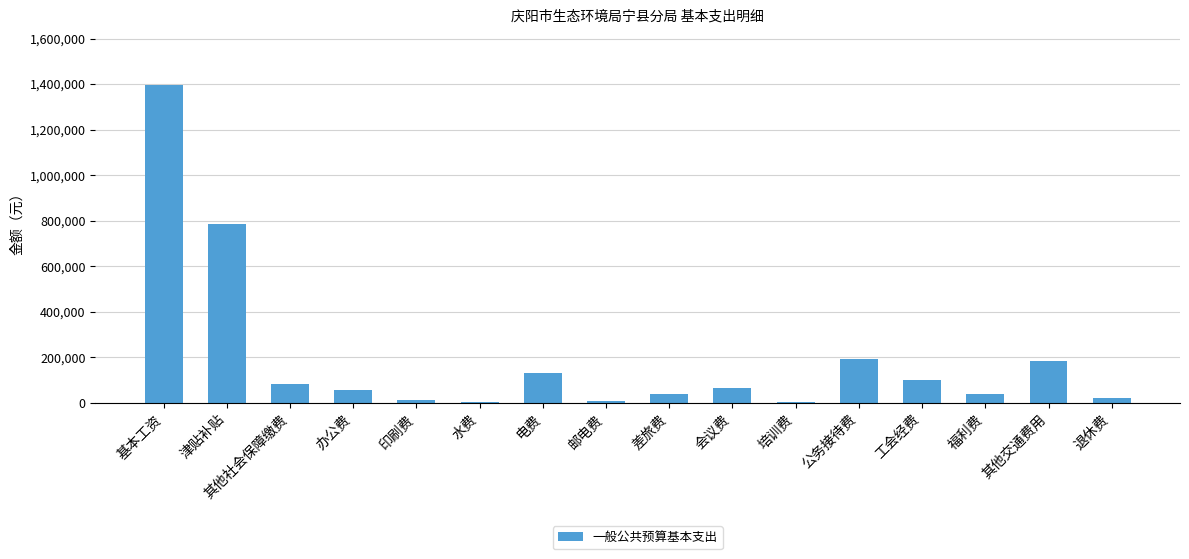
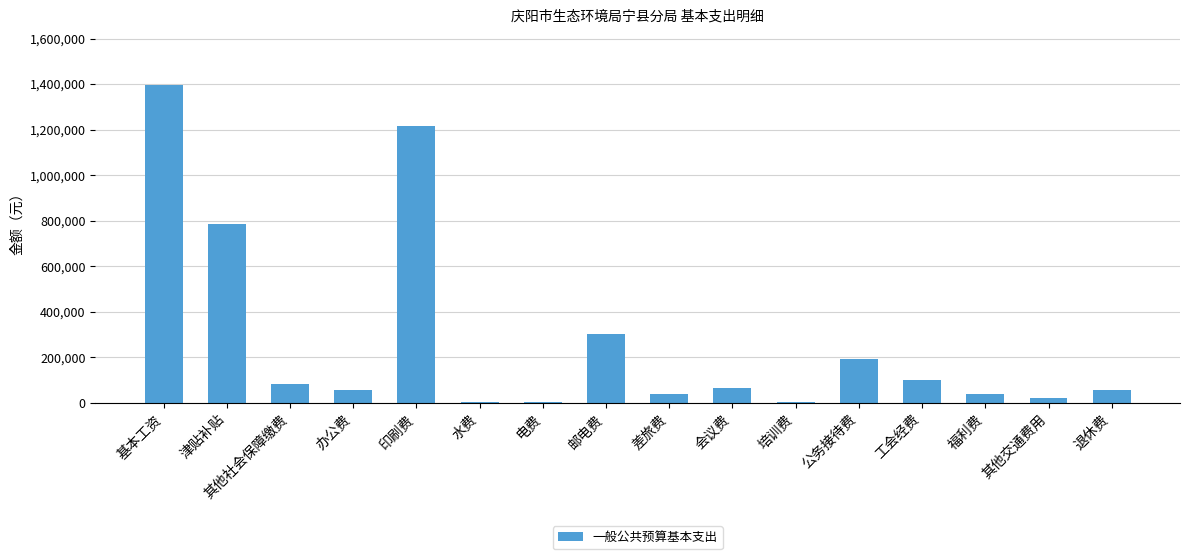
  {
    "基本工资": "1,390,000",
    "津贴补贴": "780,000",
    "其他社会保障缴费": "80,000",
    "办公费": "60,000",
-   "印刷费": "10,000",
-   "电费": "130,000",
-   "邮电费": "10,000",
+   "印刷费": "1,210,000",
+   "电费": "10,000",
+   "邮电费": "300,000",
    "差旅费": "40,000",
    "会议费": "60,000",
    "公务接待费": "190,000",
    "工会经费": "100,000",
    "福利费": "40,000",
-   "其他交通费用": "180,000",
-   "退休费": "20,000"
+   "其他交通费用": "20,000",
+   "退休费": "60,000"
  }
